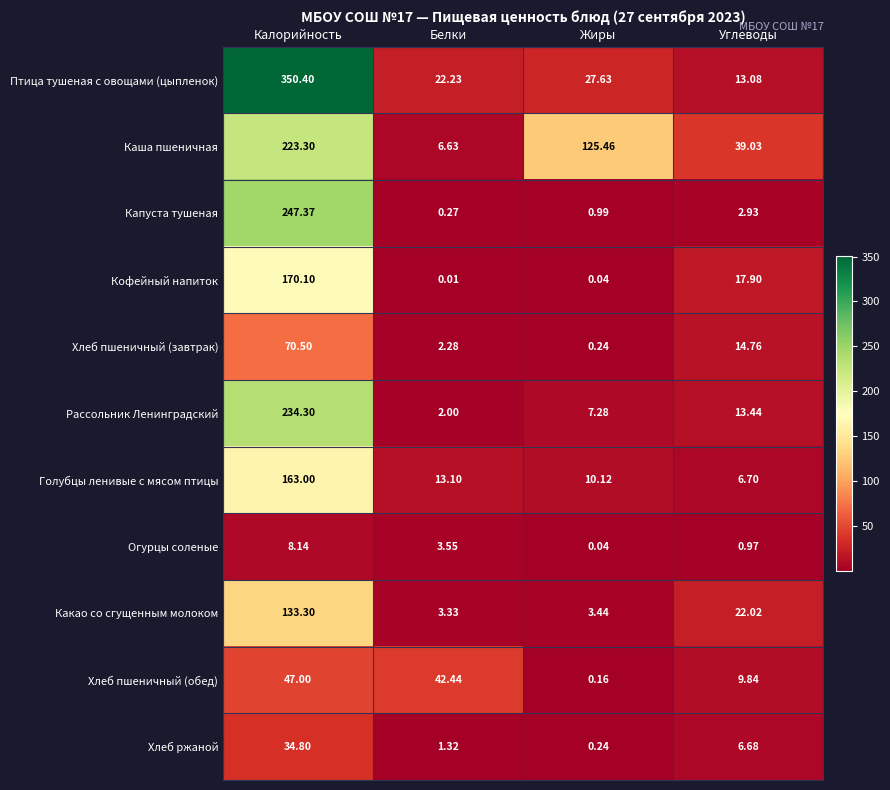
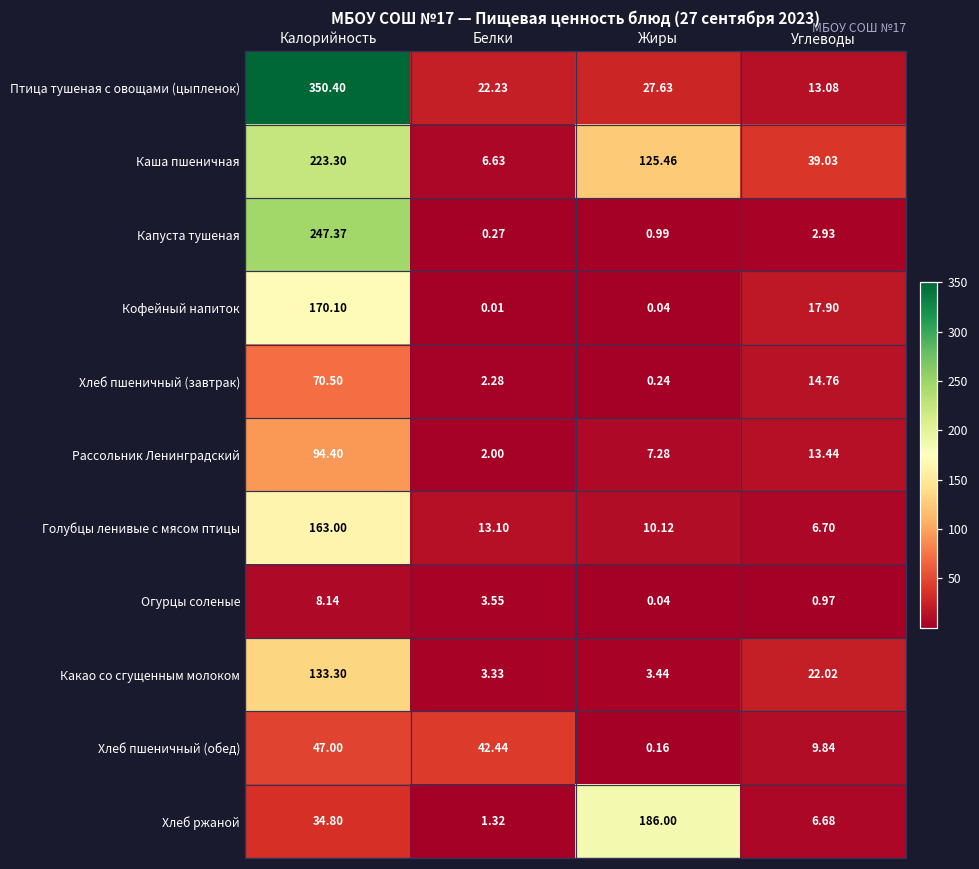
  {
    "Птица тушеная с овощами (цыпленок)": {
      "Калорийность": 350.40,
      "Белки": 22.23,
      "Жиры": 27.63,
      "Углеводы": 13.08
    },
    "Каша пшеничная": {
      "Калорийность": 223.30,
      "Белки": 6.63,
      "Жиры": 125.46,
      "Углеводы": 39.03
    },
    "Капуста тушеная": {
      "Калорийность": 247.37,
      "Белки": 0.27,
      "Жиры": 0.99,
      "Углеводы": 2.93
    },
    "Кофейный напиток": {
      "Калорийность": 170.10,
      "Белки": 0.01,
      "Жиры": 0.04,
      "Углеводы": 17.90
    },
    "Хлеб пшеничный (завтрак)": {
      "Калорийность": 70.50,
      "Белки": 2.28,
      "Жиры": 0.24,
      "Углеводы": 14.76
    },
    "Рассольник Ленинградский": {
-     "Калорийность": 234.30,
+     "Калорийность": 94.40,
      "Белки": 2.00,
      "Жиры": 7.28,
      "Углеводы": 13.44
    },
    "Голубцы ленивые с мясом птицы": {
      "Калорийность": 163.00,
      "Белки": 13.10,
      "Жиры": 10.12,
      "Углеводы": 6.70
    },
    "Огурцы соленые": {
      "Калорийность": 8.14,
      "Белки": 3.55,
      "Жиры": 0.04,
      "Углеводы": 0.97
    },
    "Какао со сгущенным молоком": {
      "Калорийность": 133.30,
      "Белки": 3.33,
      "Жиры": 3.44,
      "Углеводы": 22.02
    },
    "Хлеб пшеничный (обед)": {
      "Калорийность": 47.00,
      "Белки": 42.44,
      "Жиры": 0.16,
      "Углеводы": 9.84
    },
    "Хлеб ржаной": {
      "Калорийность": 34.80,
      "Белки": 1.32,
-     "Жиры": 0.24,
+     "Жиры": 186.00,
      "Углеводы": 6.68
    }
  }
